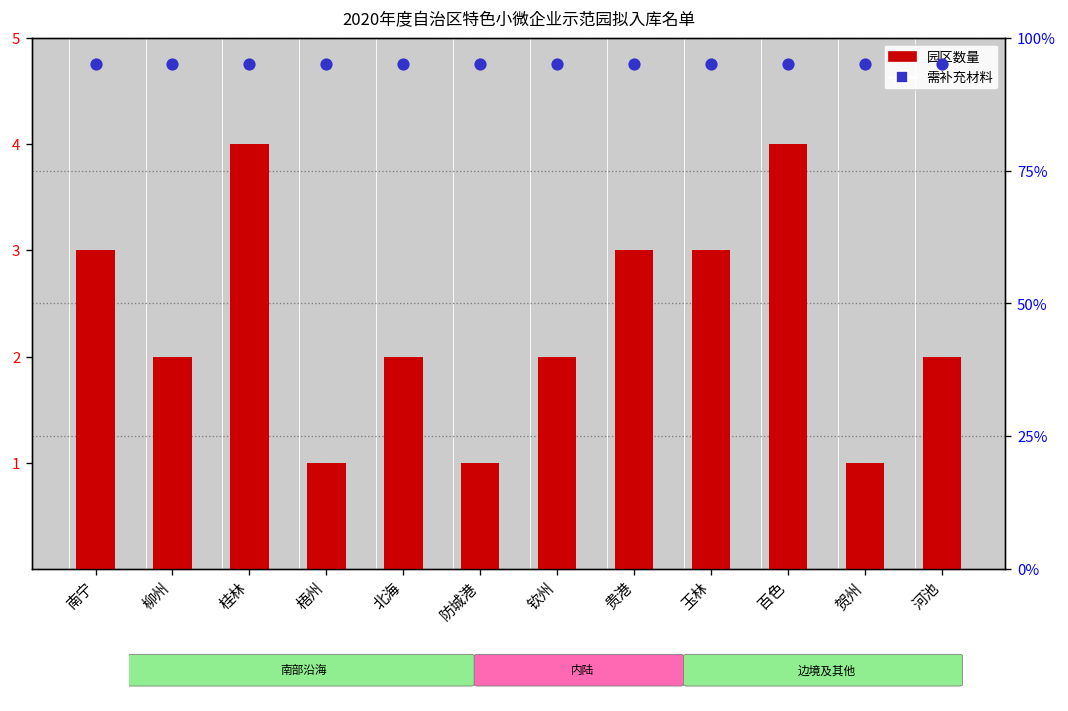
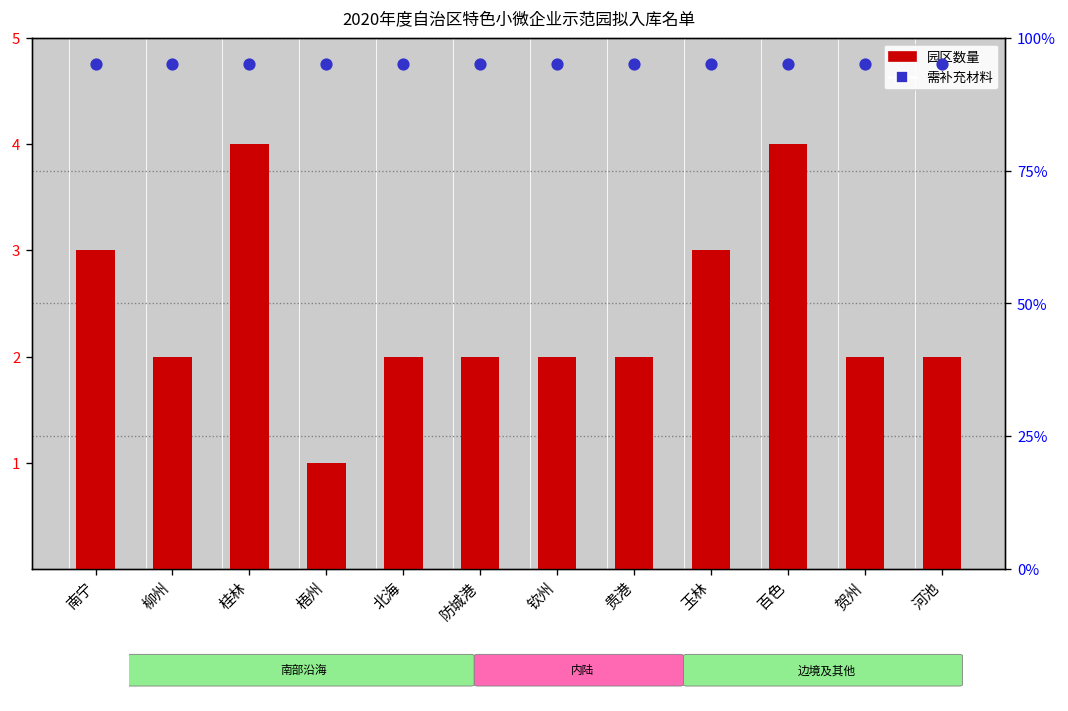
  {
    "园区数量": {
      "南宁": 3,
      "柳州": 2,
      "桂林": 4,
      "梧州": 1,
      "北海": 2,
-     "防城港": 1,
+     "防城港": 2,
      "钦州": 2,
-     "贵港": 3,
+     "贵港": 2,
      "玉林": 3,
      "百色": 4,
-     "贺州": 1,
+     "贺州": 2,
      "河池": 2
    }
  }
